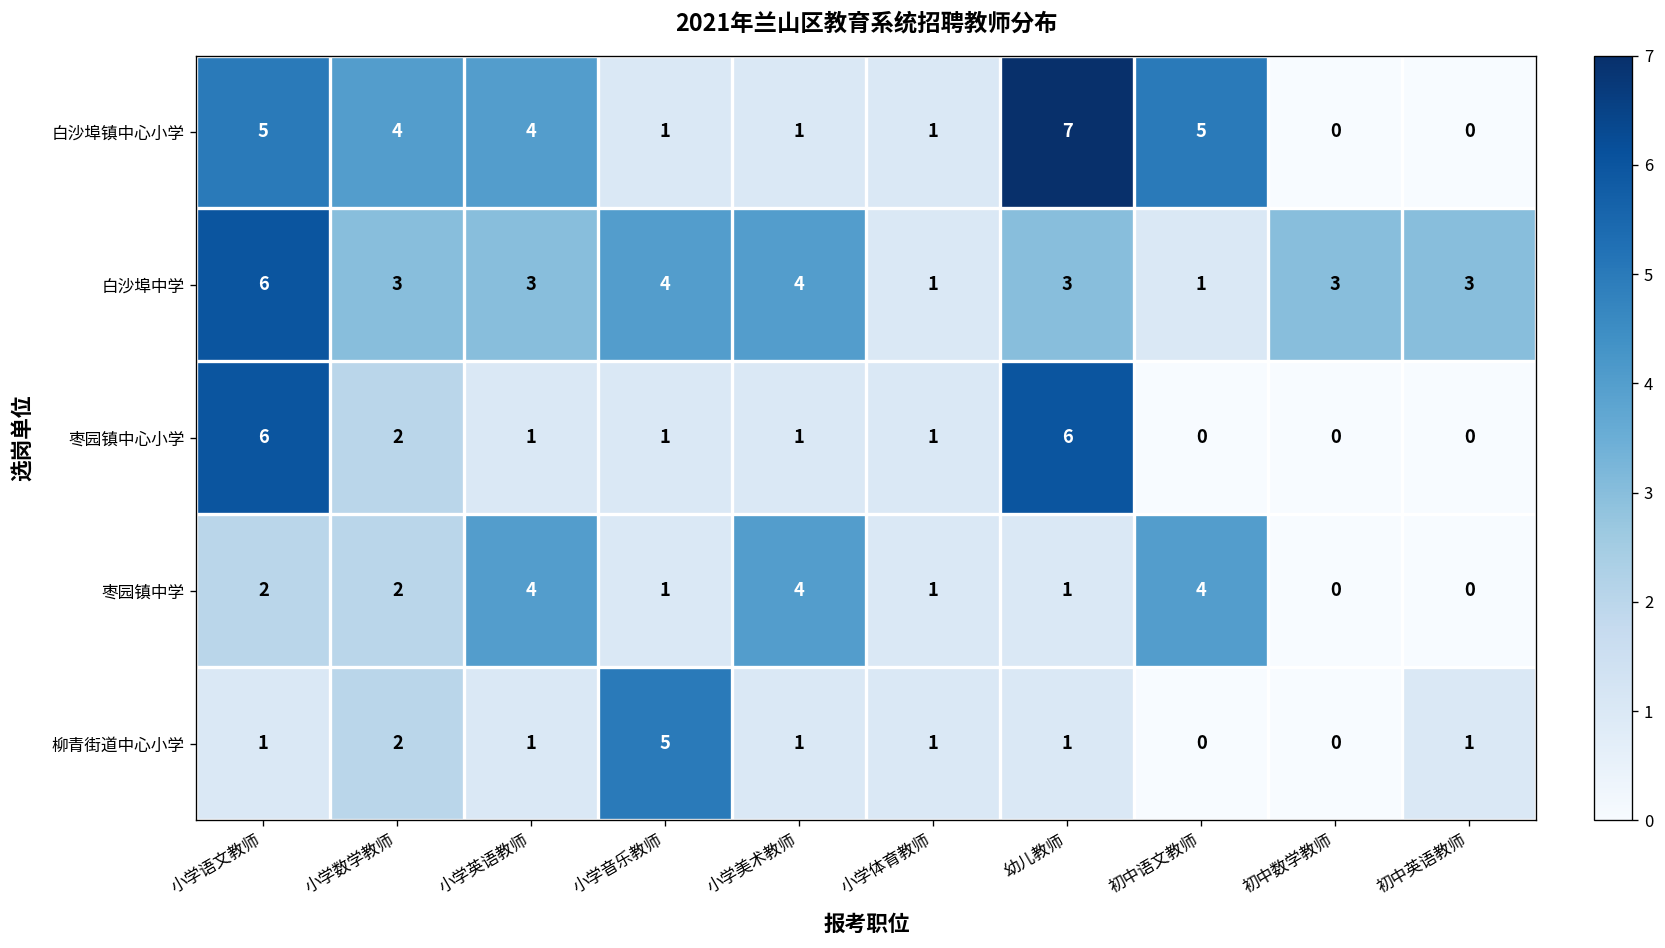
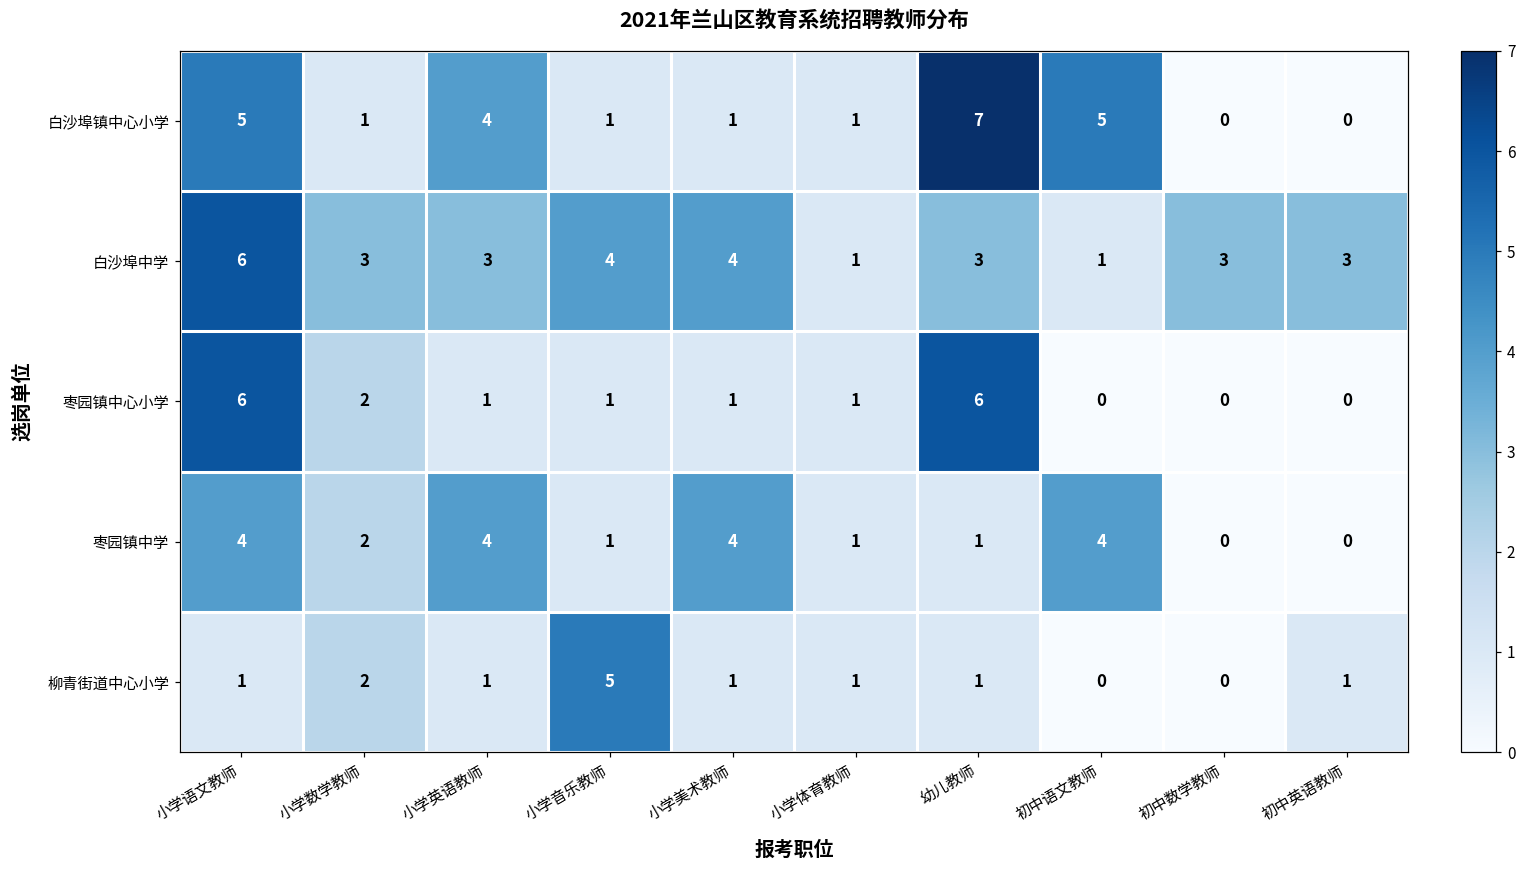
  {
    "白沙埠镇中心小学": {
      "小学语文教师": 5,
-     "小学数学教师": 4,
+     "小学数学教师": 1,
      "小学英语教师": 4,
      "小学音乐教师": 1,
      "小学美术教师": 1,
      "小学体育教师": 1,
      "幼儿教师": 7,
      "初中语文教师": 5,
      "初中数学教师": 0,
      "初中英语教师": 0
    },
    "白沙埠中学": {
      "小学语文教师": 6,
      "小学数学教师": 3,
      "小学英语教师": 3,
      "小学音乐教师": 4,
      "小学美术教师": 4,
      "小学体育教师": 1,
      "幼儿教师": 3,
      "初中语文教师": 1,
      "初中数学教师": 3,
      "初中英语教师": 3
    },
    "枣园镇中心小学": {
      "小学语文教师": 6,
      "小学数学教师": 2,
      "小学英语教师": 1,
      "小学音乐教师": 1,
      "小学美术教师": 1,
      "小学体育教师": 1,
      "幼儿教师": 6,
      "初中语文教师": 0,
      "初中数学教师": 0,
      "初中英语教师": 0
    },
    "枣园镇中学": {
-     "小学语文教师": 2,
+     "小学语文教师": 4,
      "小学数学教师": 2,
      "小学英语教师": 4,
      "小学音乐教师": 1,
      "小学美术教师": 4,
      "小学体育教师": 1,
      "幼儿教师": 1,
      "初中语文教师": 4,
      "初中数学教师": 0,
      "初中英语教师": 0
    },
    "柳青街道中心小学": {
      "小学语文教师": 1,
      "小学数学教师": 2,
      "小学英语教师": 1,
      "小学音乐教师": 5,
      "小学美术教师": 1,
      "小学体育教师": 1,
      "幼儿教师": 1,
      "初中语文教师": 0,
      "初中数学教师": 0,
      "初中英语教师": 1
    }
  }
